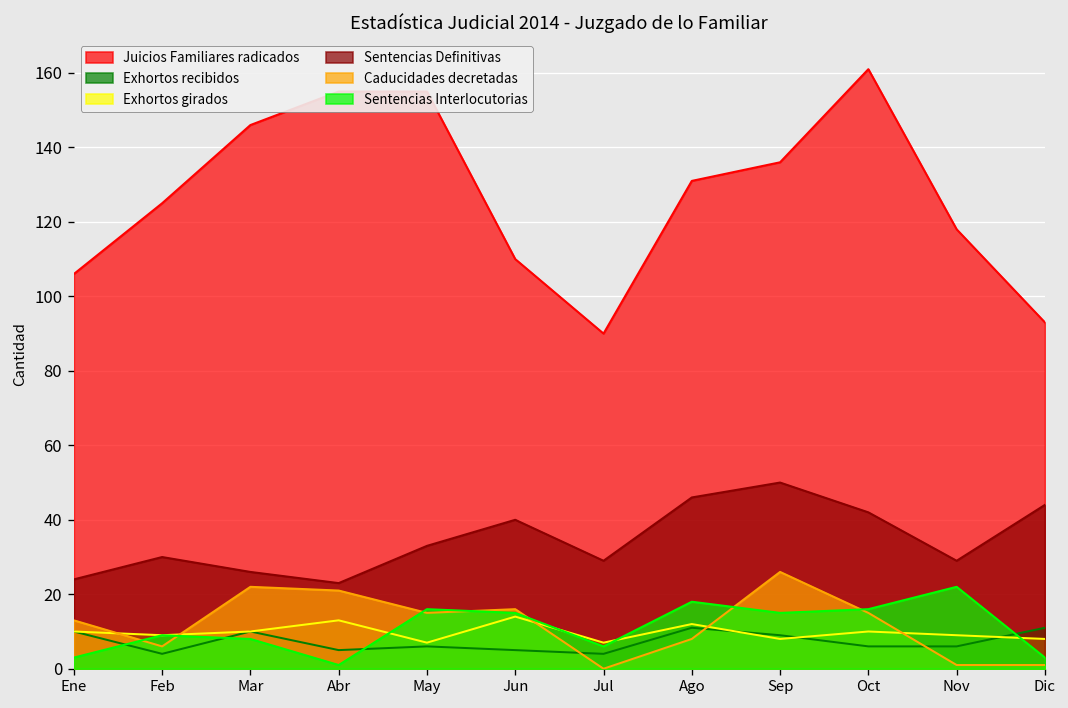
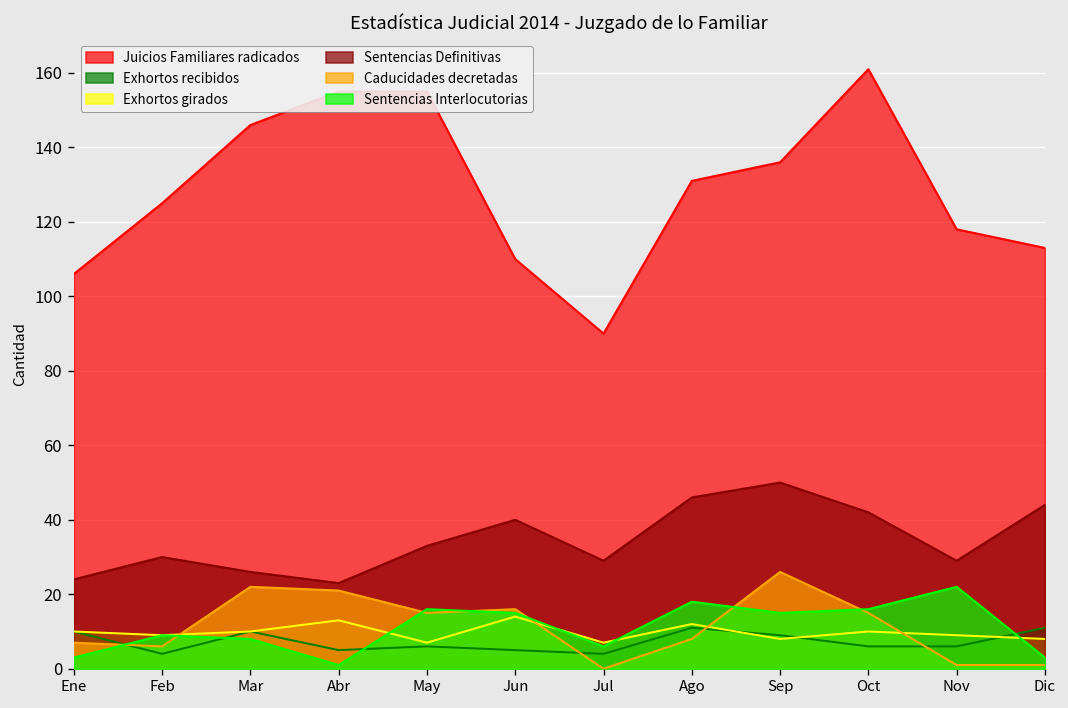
  {
    "Juicios Familiares radicados": {
      "Ene": 106,
      "Feb": 125,
      "Mar": 146,
      "Jun": 110,
      "Jul": 90,
      "Ago": 131,
      "Sep": 136,
      "Oct": 161,
      "Nov": 118,
-     "Dic": 93
+     "Dic": 113
    },
    "Exhortos recibidos": {
      "Feb": 4,
      "Abr": 5,
      "May": 6,
      "Jun": 5,
      "Jul": 4,
      "Ago": 11,
      "Sep": 9,
      "Oct": 6,
      "Nov": 6,
      "Dic": 11
    },
    "Exhortos girados": {
      "Abr": 13,
      "May": 7,
      "Jun": 14,
      "Jul": 7,
      "Ago": 12,
      "Sep": 8,
      "Oct": 10,
      "Nov": 9,
      "Dic": 8
    },
    "Sentencias Definitivas": {
      "Ene": 24,
      "Feb": 30,
      "Mar": 26,
      "Abr": 23,
      "May": 33,
      "Jun": 40,
      "Jul": 29,
      "Ago": 46,
      "Sep": 50,
      "Oct": 42,
      "Nov": 29,
      "Dic": 44
    },
    "Caducidades decretadas": {
-     "Ene": 13,
+     "Ene": 7,
      "Feb": 6,
      "Mar": 22,
      "Abr": 21,
      "May": 15,
      "Jun": 16,
      "Jul": 0,
      "Ago": 8,
      "Sep": 26,
      "Oct": 15,
      "Nov": 1,
      "Dic": 1
    },
    "Sentencias Interlocutorias": {
      "Ene": 3,
      "Mar": 8,
      "Abr": 1,
      "May": 16,
      "Jun": 15,
      "Jul": 6,
      "Ago": 18,
      "Sep": 15,
      "Oct": 16,
      "Nov": 22,
      "Dic": 3
    }
  }
